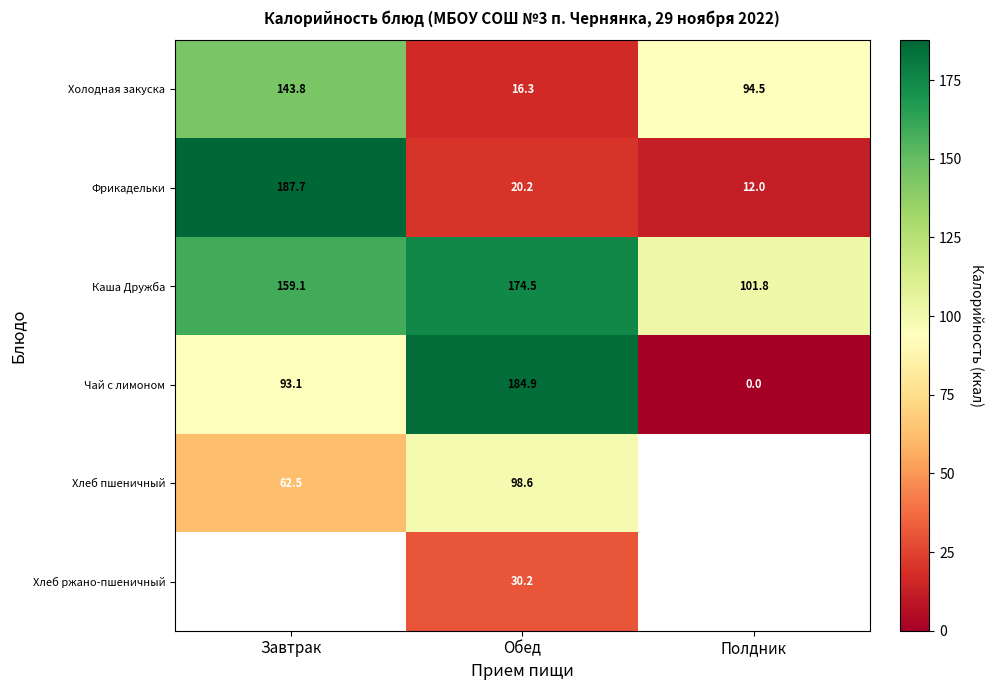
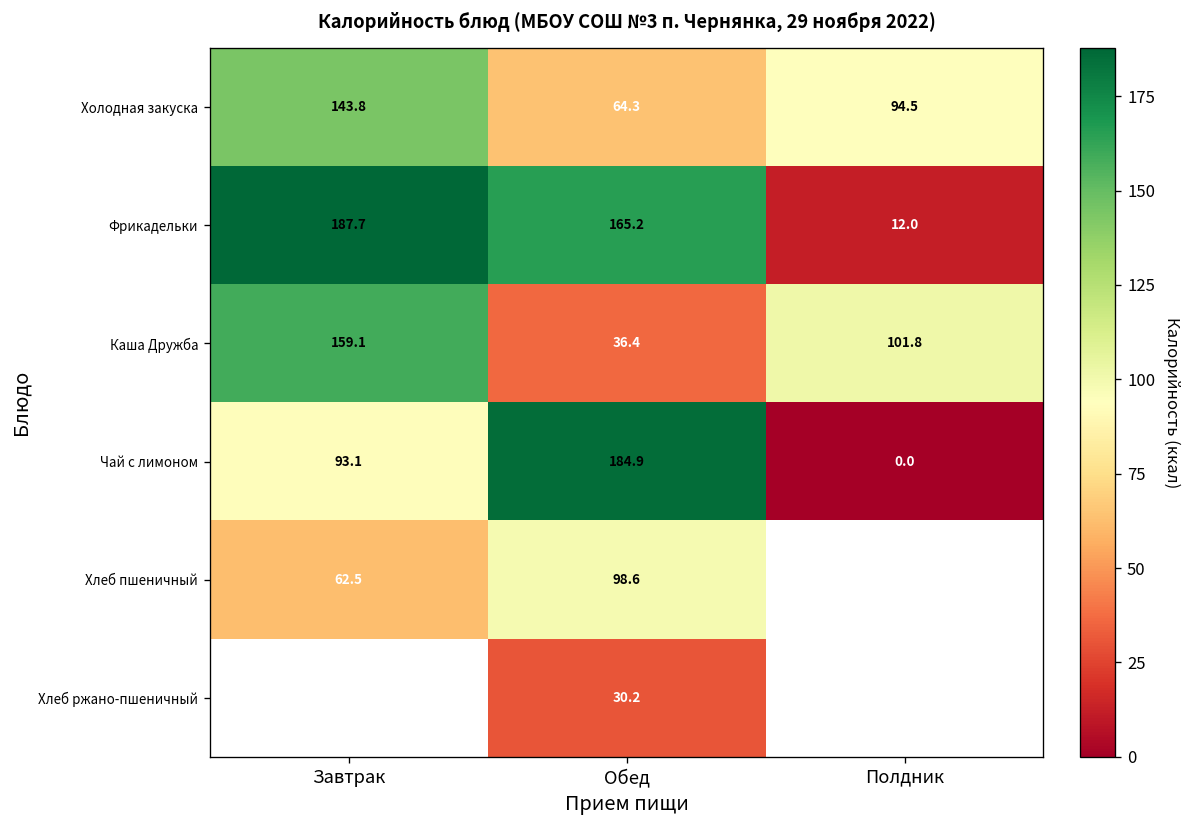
  {
    "Холодная закуска": {
      "Завтрак": 143.8,
-     "Обед": 16.3,
+     "Обед": 64.3,
      "Полдник": 94.5
    },
    "Фрикадельки": {
      "Завтрак": 187.7,
-     "Обед": 20.2,
+     "Обед": 165.2,
      "Полдник": 12.0
    },
    "Каша Дружба": {
      "Завтрак": 159.1,
-     "Обед": 174.5,
+     "Обед": 36.4,
      "Полдник": 101.8
    },
    "Чай с лимоном": {
      "Завтрак": 93.1,
      "Обед": 184.9,
      "Полдник": 0.0
    },
    "Хлеб пшеничный": {
      "Завтрак": 62.5,
      "Обед": 98.6
    },
    "Хлеб ржано-пшеничный": {
      "Обед": 30.2
    }
  }
